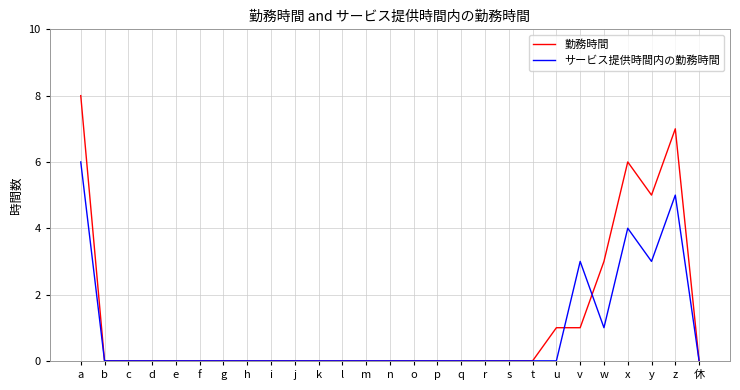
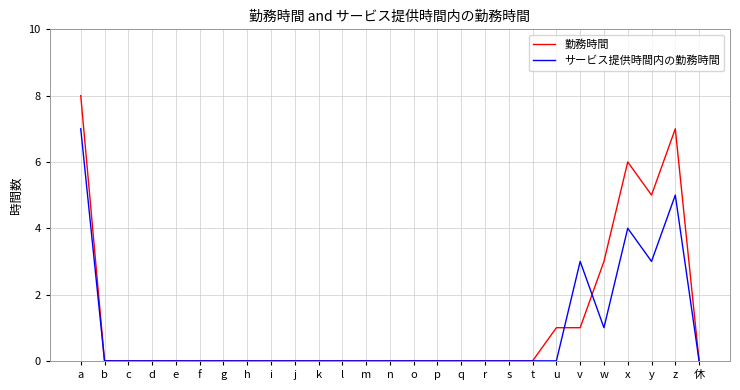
  {
    "勤務時間": {
      "a": 8,
      "u": 1,
      "v": 1,
      "w": 3,
      "x": 6,
      "y": 5,
      "z": 7
    },
    "サービス提供時間内の勤務時間": {
-     "a": 6,
+     "a": 7,
      "u": 0,
      "v": 3,
      "w": 1,
      "x": 4,
      "y": 3,
      "z": 5
    }
  }
